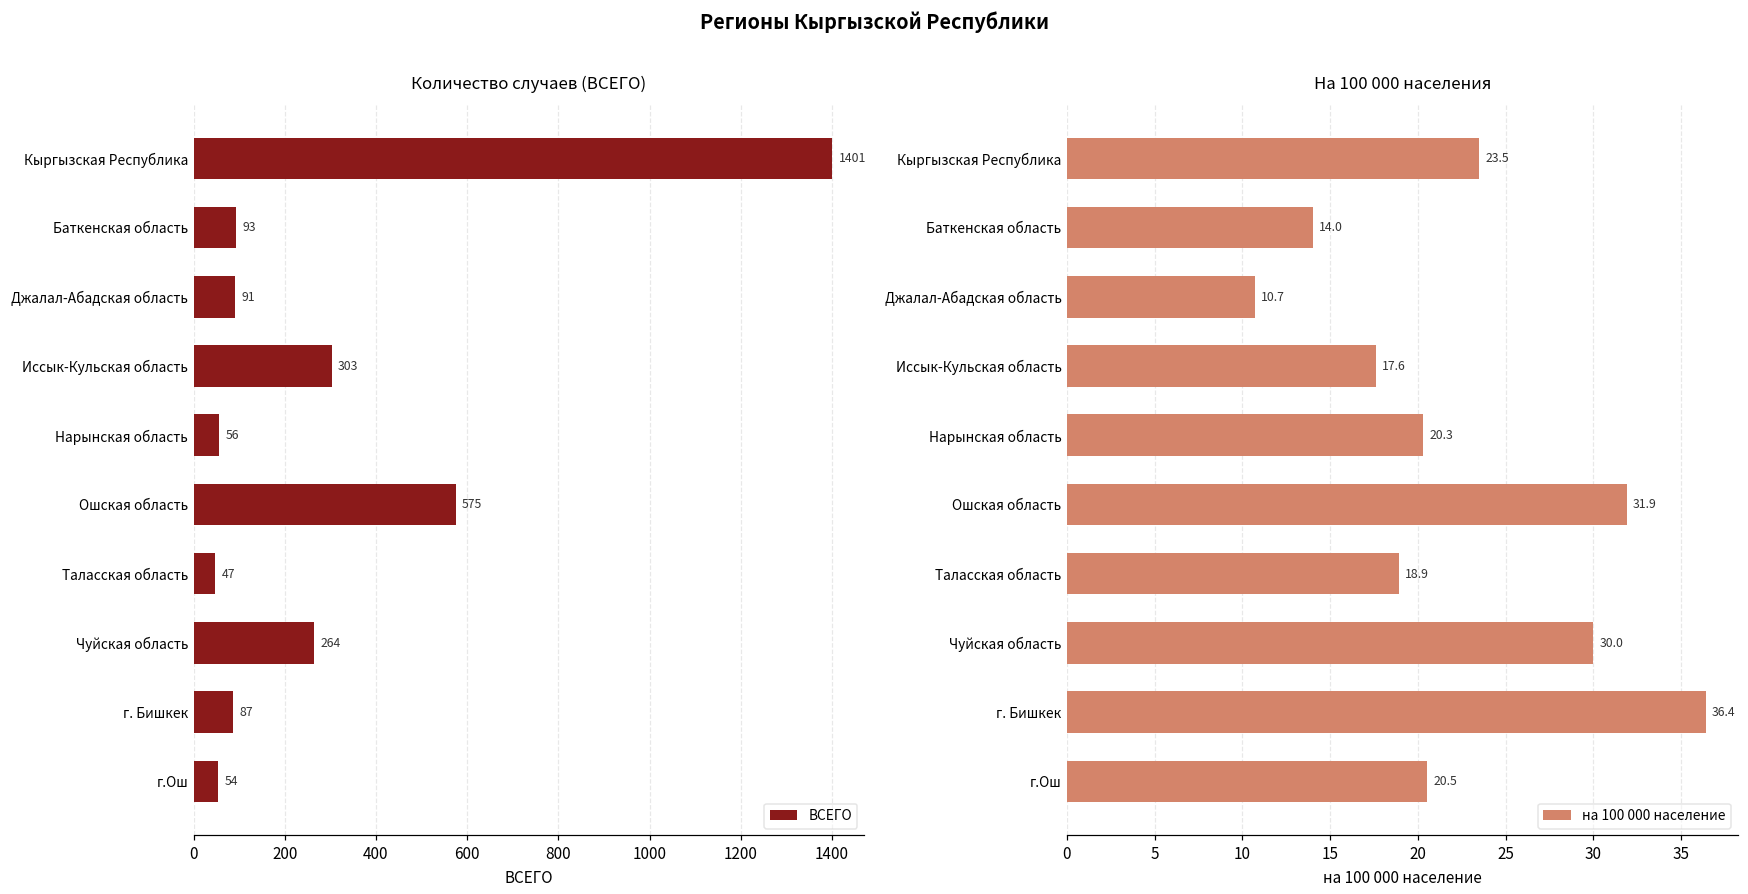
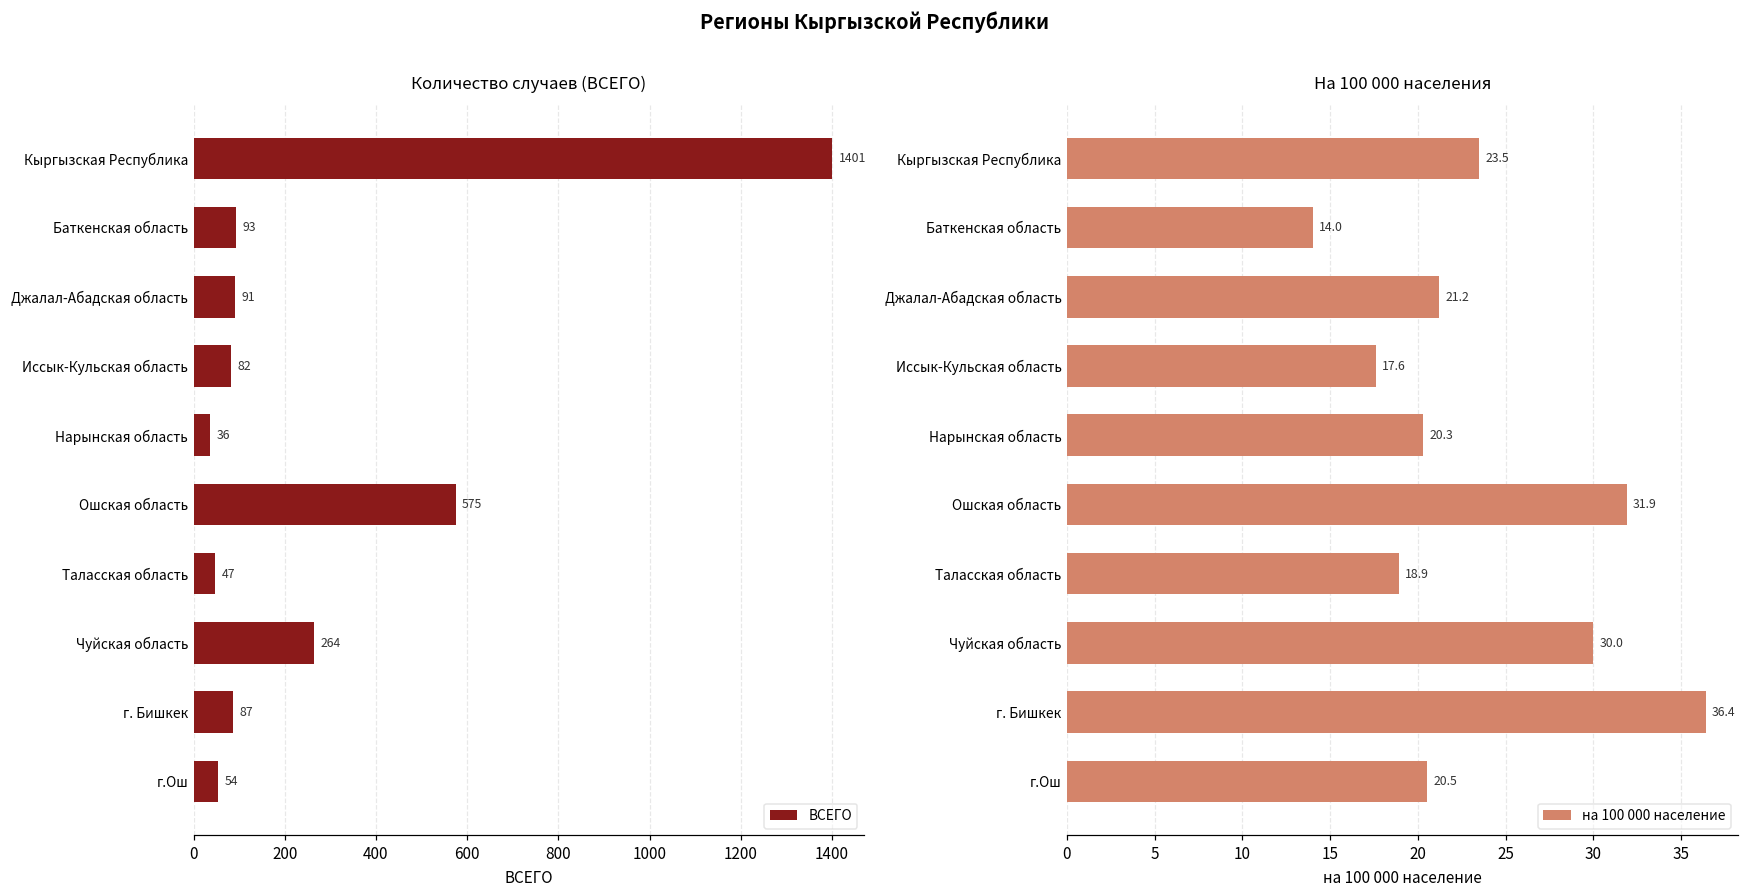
  {
    "Количество случаев (ВСЕГО)": {
      "Кыргызская Республика": 1401,
      "Баткенская область": 93,
      "Джалал-Абадская область": 91,
-     "Иссык-Кульская область": 303,
-     "Нарынская область": 56,
+     "Иссык-Кульская область": 82,
+     "Нарынская область": 36,
      "Ошская область": 575,
      "Таласская область": 47,
      "Чуйская область": 264,
      "г. Бишкек": 87,
      "г.Ош": 54
    },
    "На 100 000 населения": {
      "Кыргызская Республика": 23.5,
      "Баткенская область": 14.0,
-     "Джалал-Абадская область": 10.7,
+     "Джалал-Абадская область": 21.2,
      "Иссык-Кульская область": 17.6,
      "Нарынская область": 20.3,
      "Ошская область": 31.9,
      "Таласская область": 18.9,
      "Чуйская область": 30.0,
      "г. Бишкек": 36.4,
      "г.Ош": 20.5
    }
  }
